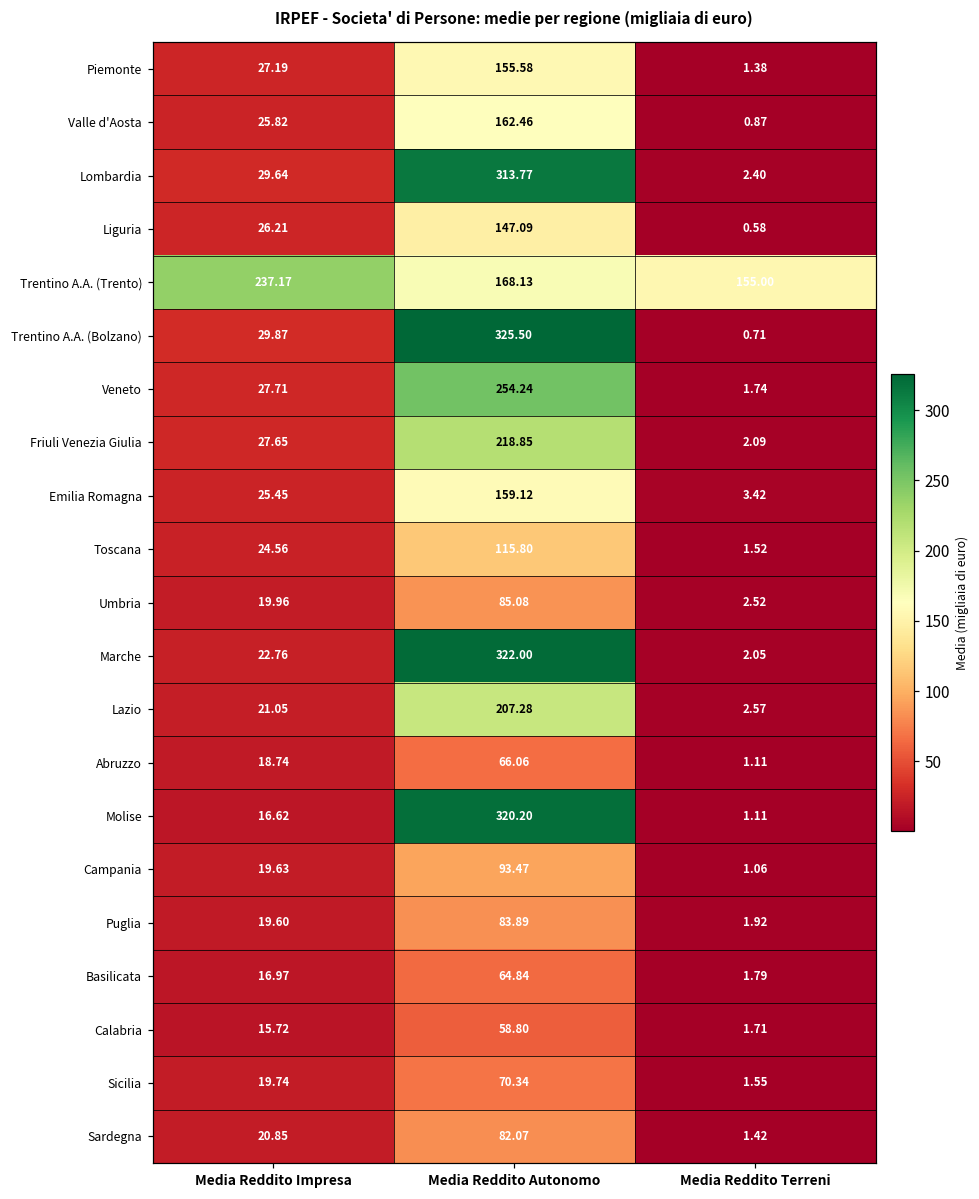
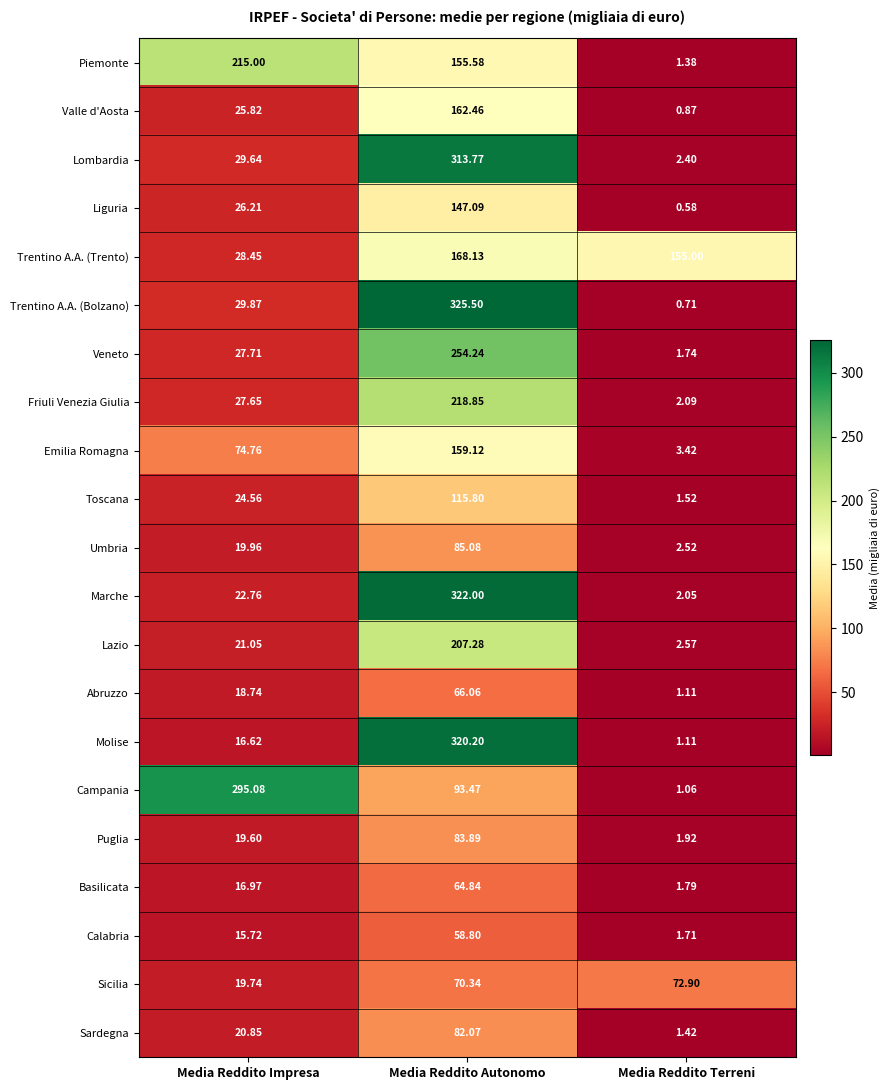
  {
    "Piemonte": {
-     "Media Reddito Impresa": 27.19,
+     "Media Reddito Impresa": 215.00,
      "Media Reddito Autonomo": 155.58,
      "Media Reddito Terreni": 1.38
    },
    "Valle d'Aosta": {
      "Media Reddito Impresa": 25.82,
      "Media Reddito Autonomo": 162.46,
      "Media Reddito Terreni": 0.87
    },
    "Lombardia": {
      "Media Reddito Impresa": 29.64,
      "Media Reddito Autonomo": 313.77,
      "Media Reddito Terreni": 2.40
    },
    "Liguria": {
      "Media Reddito Impresa": 26.21,
      "Media Reddito Autonomo": 147.09,
      "Media Reddito Terreni": 0.58
    },
    "Trentino A.A. (Trento)": {
-     "Media Reddito Impresa": 237.17,
+     "Media Reddito Impresa": 28.45,
      "Media Reddito Autonomo": 168.13,
      "Media Reddito Terreni": 155.00
    },
    "Trentino A.A. (Bolzano)": {
      "Media Reddito Impresa": 29.87,
      "Media Reddito Autonomo": 325.50,
      "Media Reddito Terreni": 0.71
    },
    "Veneto": {
      "Media Reddito Impresa": 27.71,
      "Media Reddito Autonomo": 254.24,
      "Media Reddito Terreni": 1.74
    },
    "Friuli Venezia Giulia": {
      "Media Reddito Impresa": 27.65,
      "Media Reddito Autonomo": 218.85,
      "Media Reddito Terreni": 2.09
    },
    "Emilia Romagna": {
-     "Media Reddito Impresa": 25.45,
+     "Media Reddito Impresa": 74.76,
      "Media Reddito Autonomo": 159.12,
      "Media Reddito Terreni": 3.42
    },
    "Toscana": {
      "Media Reddito Impresa": 24.56,
      "Media Reddito Autonomo": 115.80,
      "Media Reddito Terreni": 1.52
    },
    "Umbria": {
      "Media Reddito Impresa": 19.96,
      "Media Reddito Autonomo": 85.08,
      "Media Reddito Terreni": 2.52
    },
    "Marche": {
      "Media Reddito Impresa": 22.76,
      "Media Reddito Autonomo": 322.00,
      "Media Reddito Terreni": 2.05
    },
    "Lazio": {
      "Media Reddito Impresa": 21.05,
      "Media Reddito Autonomo": 207.28,
      "Media Reddito Terreni": 2.57
    },
    "Abruzzo": {
      "Media Reddito Impresa": 18.74,
      "Media Reddito Autonomo": 66.06,
      "Media Reddito Terreni": 1.11
    },
    "Molise": {
      "Media Reddito Impresa": 16.62,
      "Media Reddito Autonomo": 320.20,
      "Media Reddito Terreni": 1.11
    },
    "Campania": {
-     "Media Reddito Impresa": 19.63,
+     "Media Reddito Impresa": 295.08,
      "Media Reddito Autonomo": 93.47,
      "Media Reddito Terreni": 1.06
    },
    "Puglia": {
      "Media Reddito Impresa": 19.60,
      "Media Reddito Autonomo": 83.89,
      "Media Reddito Terreni": 1.92
    },
    "Basilicata": {
      "Media Reddito Impresa": 16.97,
      "Media Reddito Autonomo": 64.84,
      "Media Reddito Terreni": 1.79
    },
    "Calabria": {
      "Media Reddito Impresa": 15.72,
      "Media Reddito Autonomo": 58.80,
      "Media Reddito Terreni": 1.71
    },
    "Sicilia": {
      "Media Reddito Impresa": 19.74,
      "Media Reddito Autonomo": 70.34,
-     "Media Reddito Terreni": 1.55
+     "Media Reddito Terreni": 72.90
    },
    "Sardegna": {
      "Media Reddito Impresa": 20.85,
      "Media Reddito Autonomo": 82.07,
      "Media Reddito Terreni": 1.42
    }
  }
